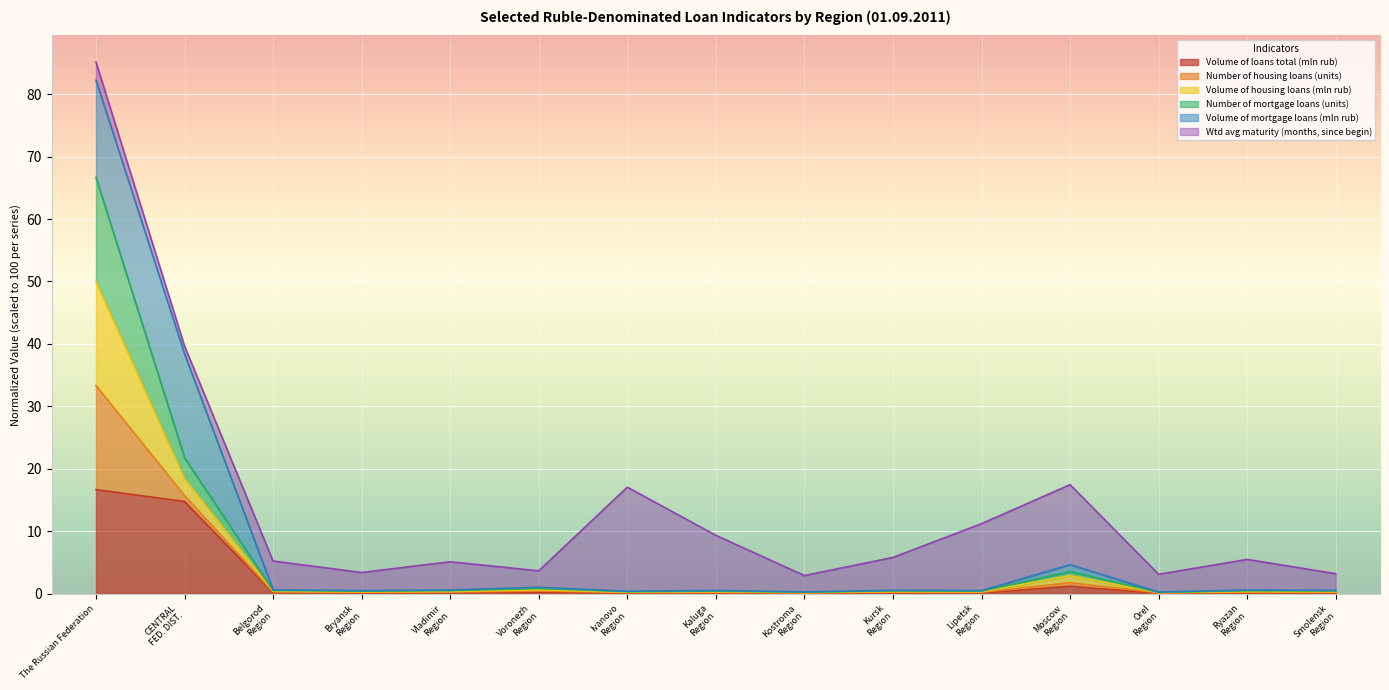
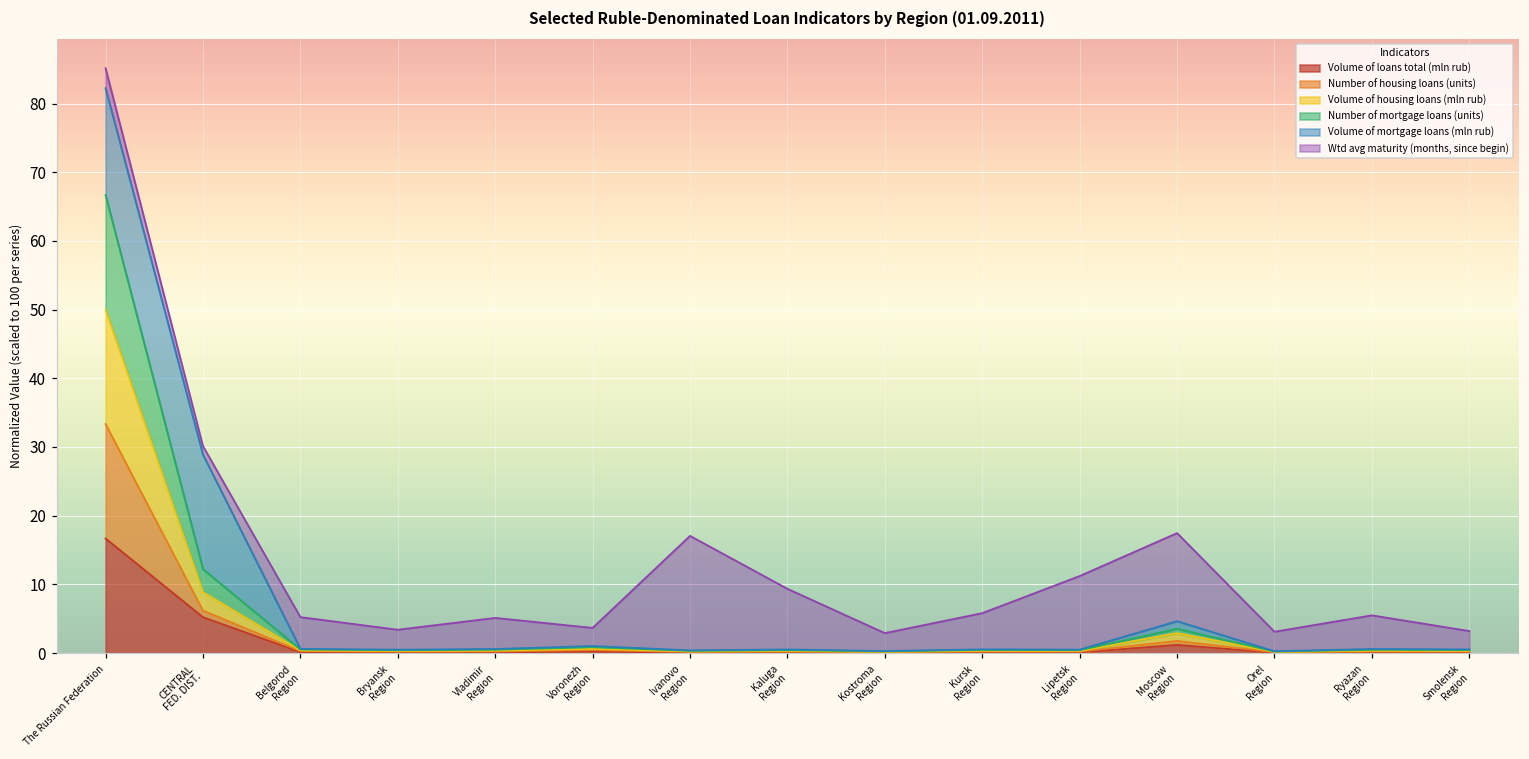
  {
    "Volume of loans total (mln rub)": {
      "The Russian Federation": 17,
-     "CENTRAL FED. DIST.": 15,
+     "CENTRAL FED. DIST.": 5,
      "Moscow Region": 1
    },
    "Number of housing loans (units)": {
      "The Russian Federation": 17,
      "CENTRAL FED. DIST.": 1,
      "Moscow Region": 1
    },
    "Volume of housing loans (mln rub)": {
      "The Russian Federation": 17,
      "CENTRAL FED. DIST.": 3,
      "Moscow Region": 1
    },
    "Number of mortgage loans (units)": {
      "The Russian Federation": 17,
      "CENTRAL FED. DIST.": 3,
      "Moscow Region": 1
    },
    "Volume of mortgage loans (mln rub)": {
      "The Russian Federation": 16,
      "CENTRAL FED. DIST.": 17,
      "Moscow Region": 1
    },
    "Wtd avg maturity (months, since begin)": {
      "The Russian Federation": 3,
      "CENTRAL FED. DIST.": 1,
      "Belgorod Region": 5,
      "Bryansk Region": 3,
      "Vladimir Region": 5,
      "Voronezh Region": 3,
      "Ivanovo Region": 17,
      "Kaluga Region": 9,
      "Kostroma Region": 3,
      "Kursk Region": 5,
      "Lipetsk Region": 11,
      "Moscow Region": 13,
      "Orel Region": 3,
      "Ryazan Region": 5,
      "Smolensk Region": 3
    }
  }
